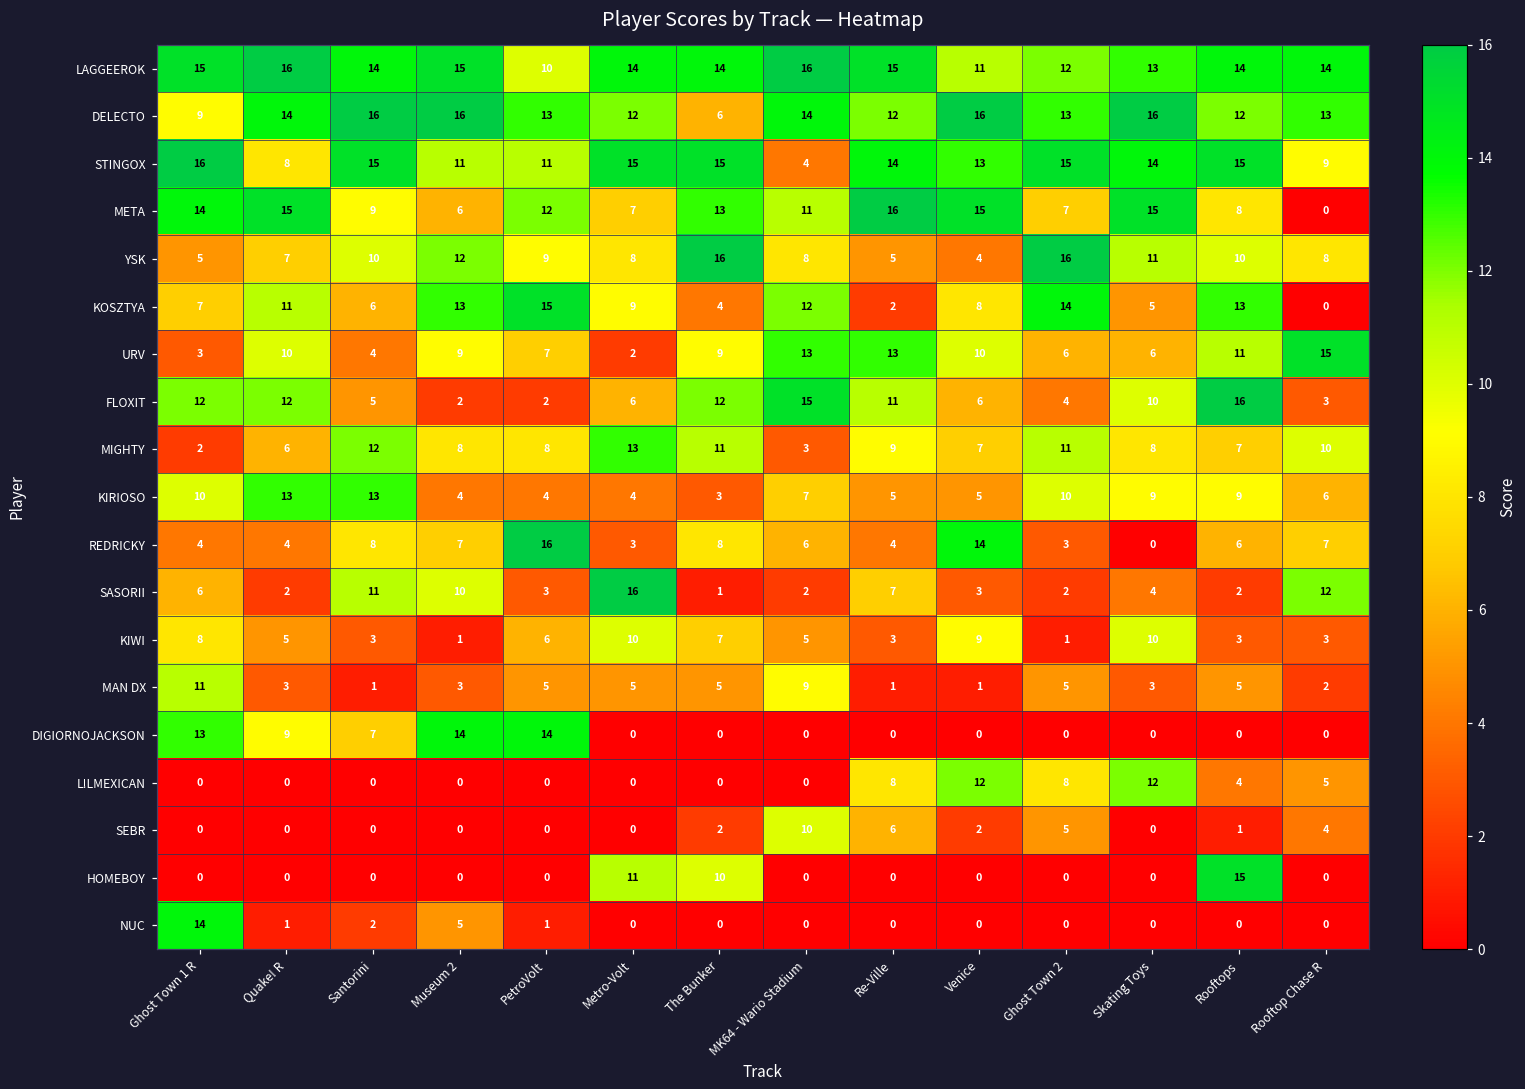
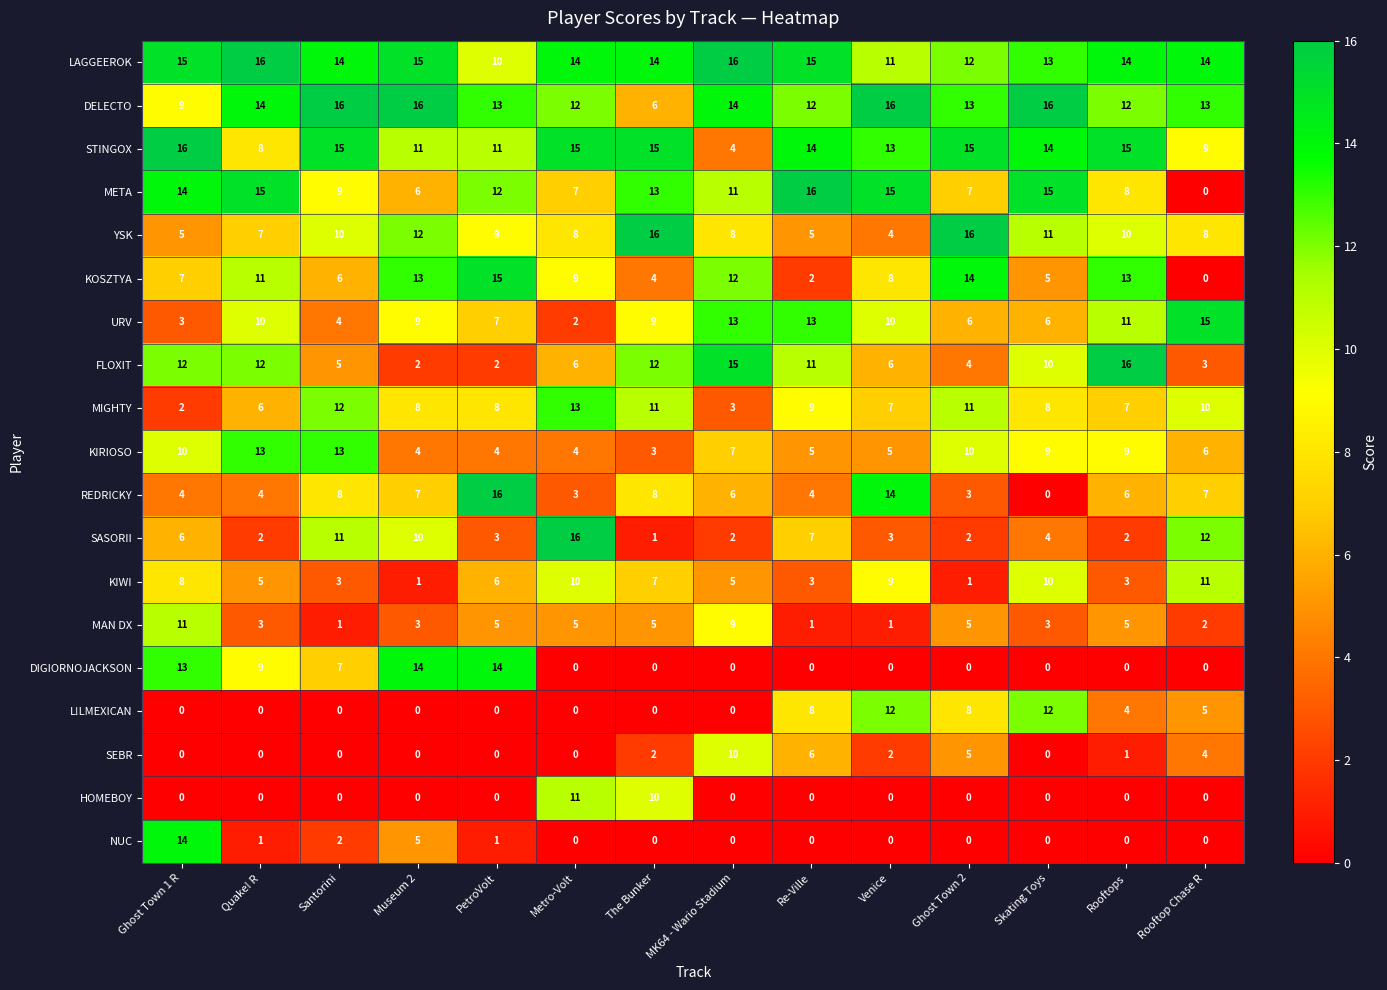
  {
    "KIWI": {
      "Ghost Town 1 R": 8,
      "Quake! R": 5,
      "Santorini": 3,
      "Museum 2": 1,
      "PetroVolt": 6,
      "Metro-Volt": 10,
      "The Bunker": 7,
      "MK64 - Wario Stadium": 5,
      "Re-Ville": 3,
      "Venice": 9,
      "Ghost Town 2": 1,
      "Skating Toys": 10,
      "Rooftops": 3,
-     "Rooftop Chase R": 3
+     "Rooftop Chase R": 11
    },
    "HOMEBOY": {
      "Ghost Town 1 R": 0,
      "Quake! R": 0,
      "Santorini": 0,
      "Museum 2": 0,
      "PetroVolt": 0,
      "Metro-Volt": 11,
      "The Bunker": 10,
      "MK64 - Wario Stadium": 0,
      "Re-Ville": 0,
      "Venice": 0,
      "Ghost Town 2": 0,
      "Skating Toys": 0,
-     "Rooftops": 15,
+     "Rooftops": 0,
      "Rooftop Chase R": 0
    }
  }
